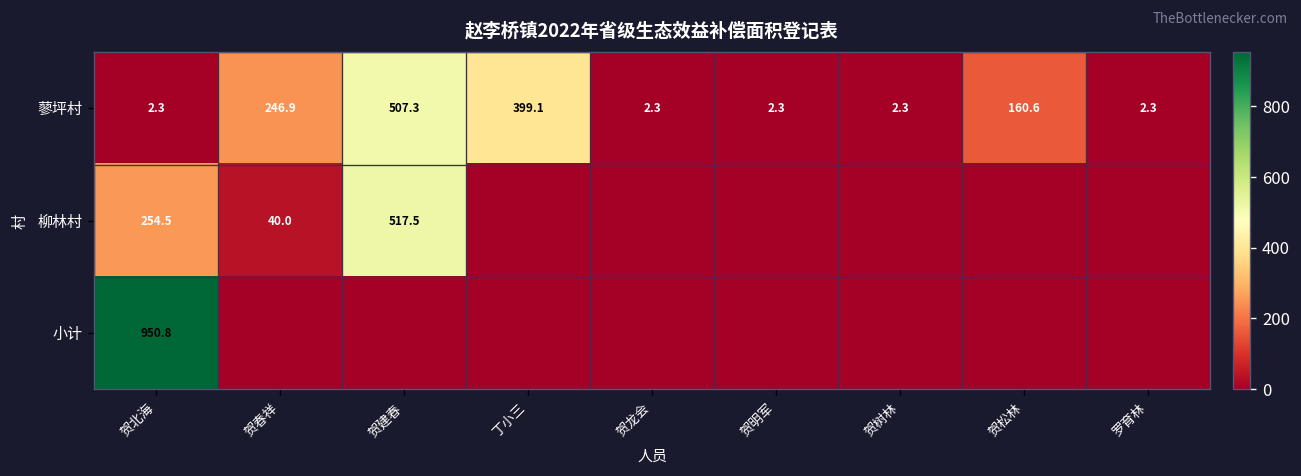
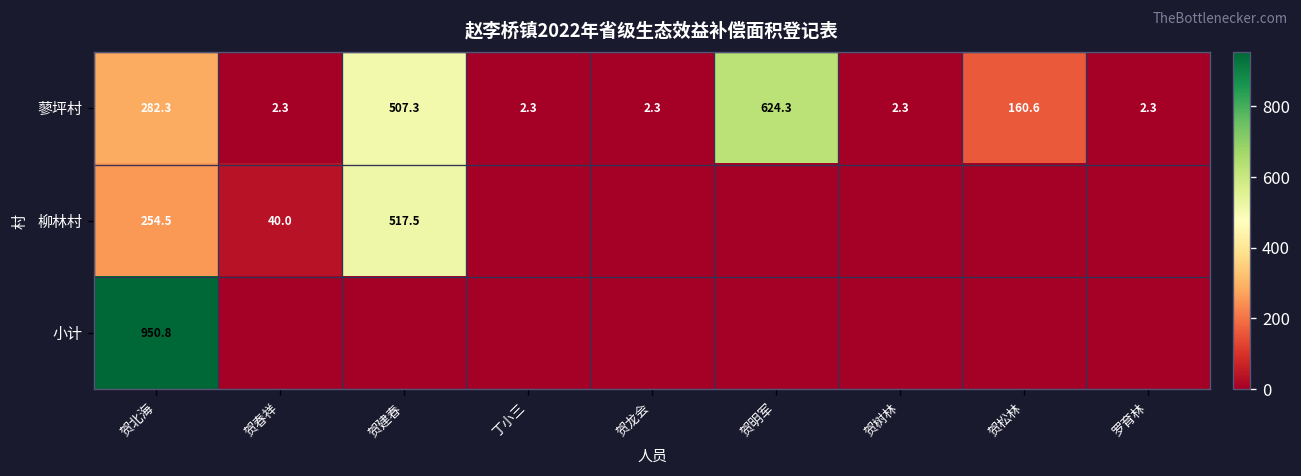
  {
    "蓼坪村": {
-     "贺北海": 2.3,
-     "贺春祥": 246.9,
+     "贺北海": 282.3,
+     "贺春祥": 2.3,
      "贺建春": 507.3,
-     "丁小三": 399.1,
+     "丁小三": 2.3,
      "贺龙会": 2.3,
-     "贺明军": 2.3,
+     "贺明军": 624.3,
      "贺树林": 2.3,
      "贺松林": 160.6,
      "罗育林": 2.3
    },
    "柳林村": {
      "贺北海": 254.5,
      "贺春祥": 40.0,
      "贺建春": 517.5
    },
    "小计": {
      "贺北海": 950.8
    }
  }
